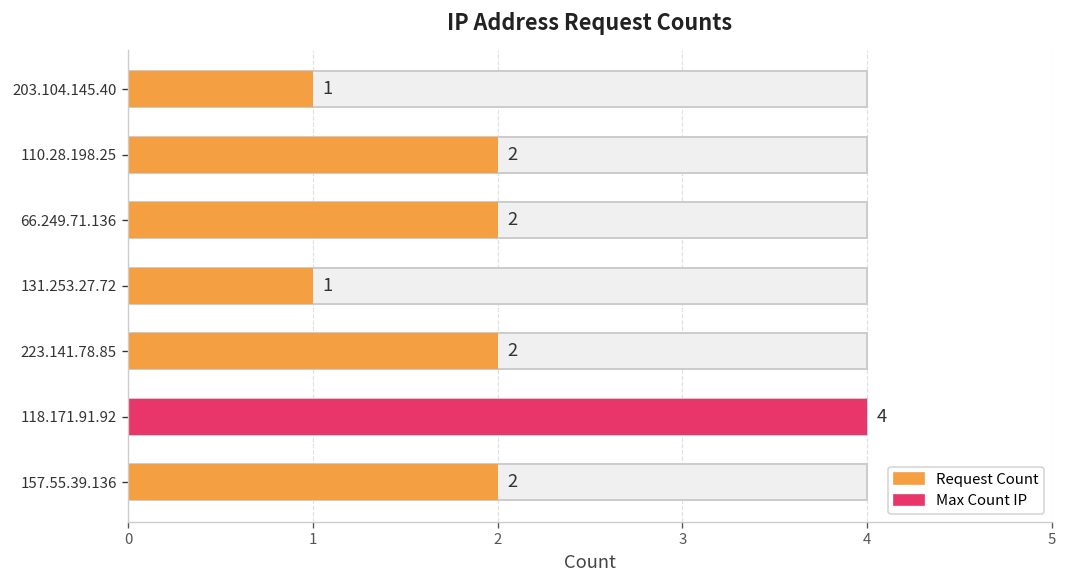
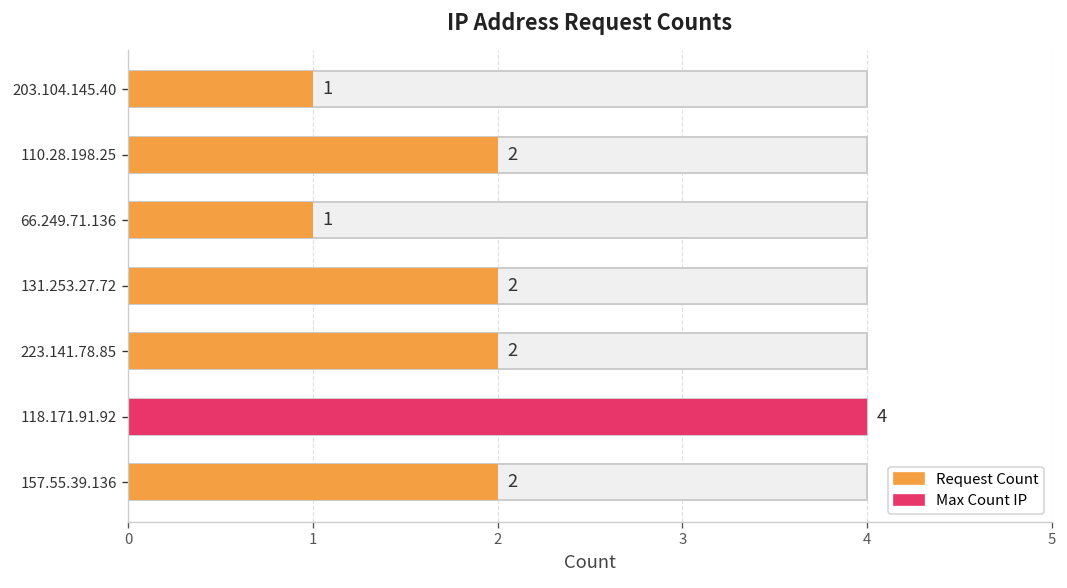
  {
    "Request Count": {
-     "66.249.71.136": 2,
-     "131.253.27.72": 1,
+     "66.249.71.136": 1,
+     "131.253.27.72": 2,
      "118.171.91.92": 4
    }
  }
